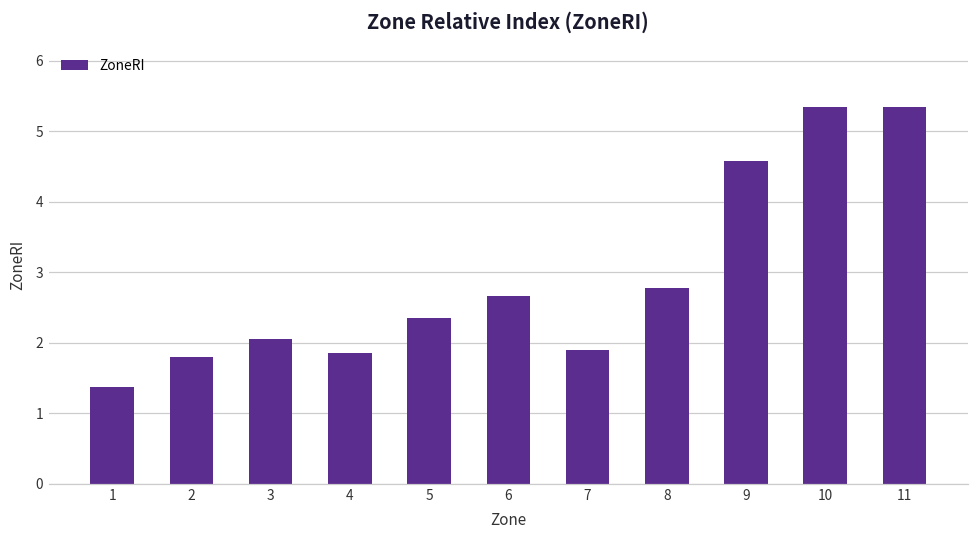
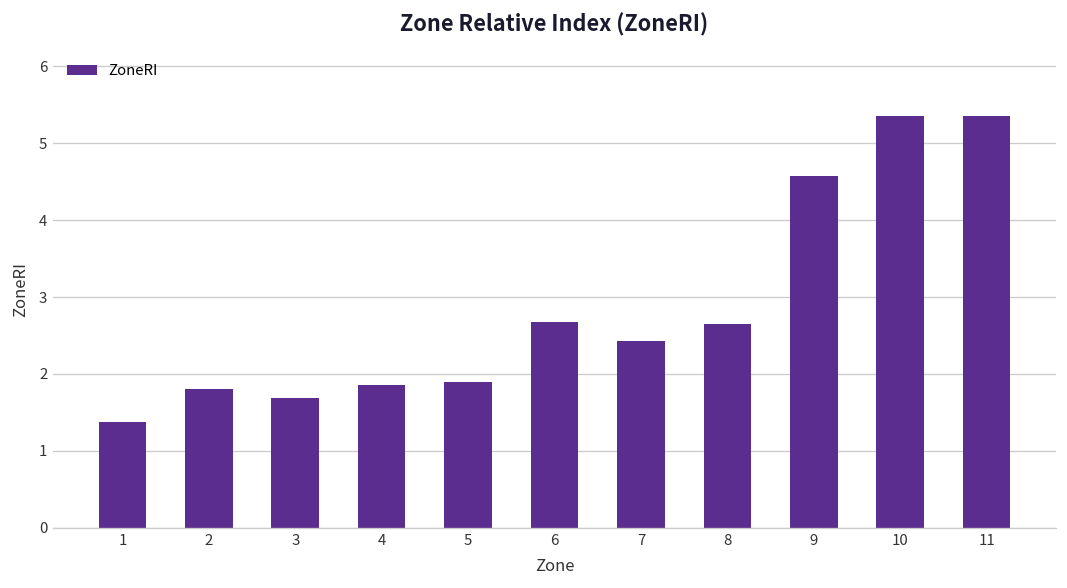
  {
    "1": 1.4,
    "2": 1.8,
-   "3": 2.1,
+   "3": 1.7,
    "4": 1.9,
-   "5": 2.4,
+   "5": 1.9,
    "6": 2.7,
-   "7": 1.9,
-   "8": 2.8,
+   "7": 2.4,
+   "8": 2.7,
    "9": 4.6,
    "10": 5.4,
    "11": 5.4
  }
